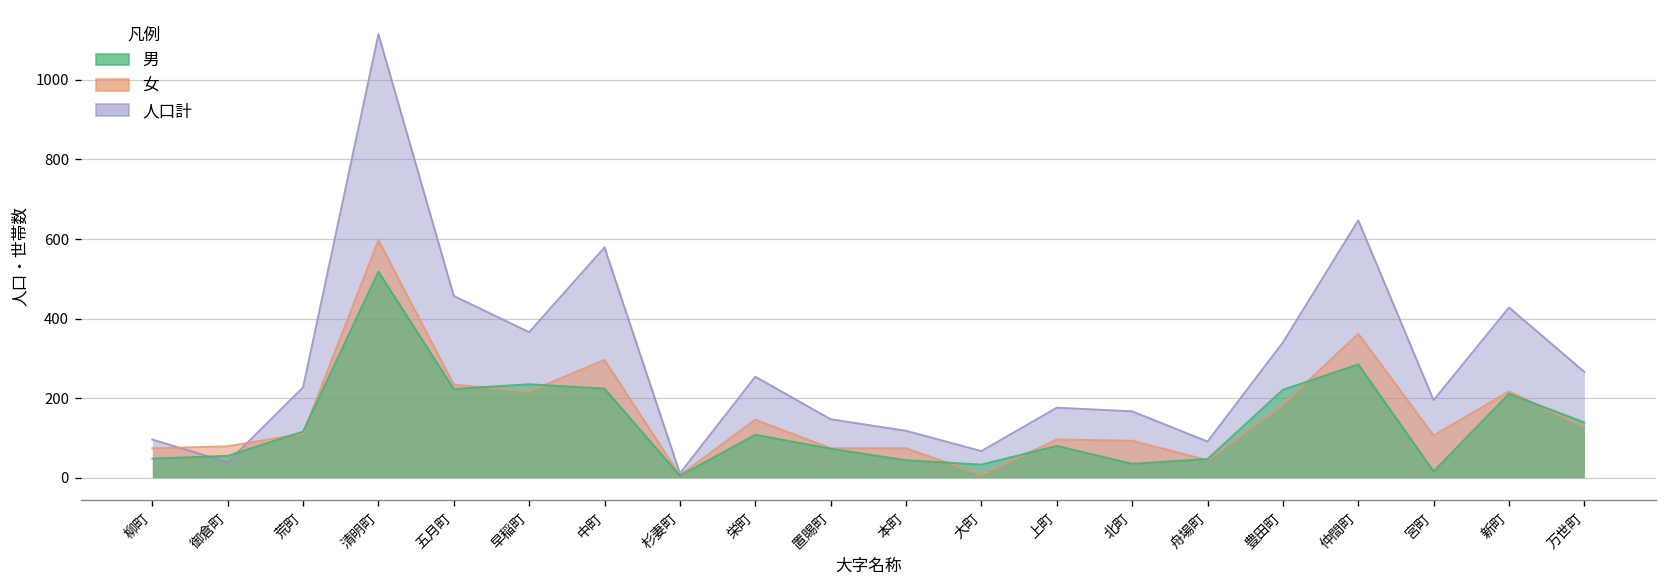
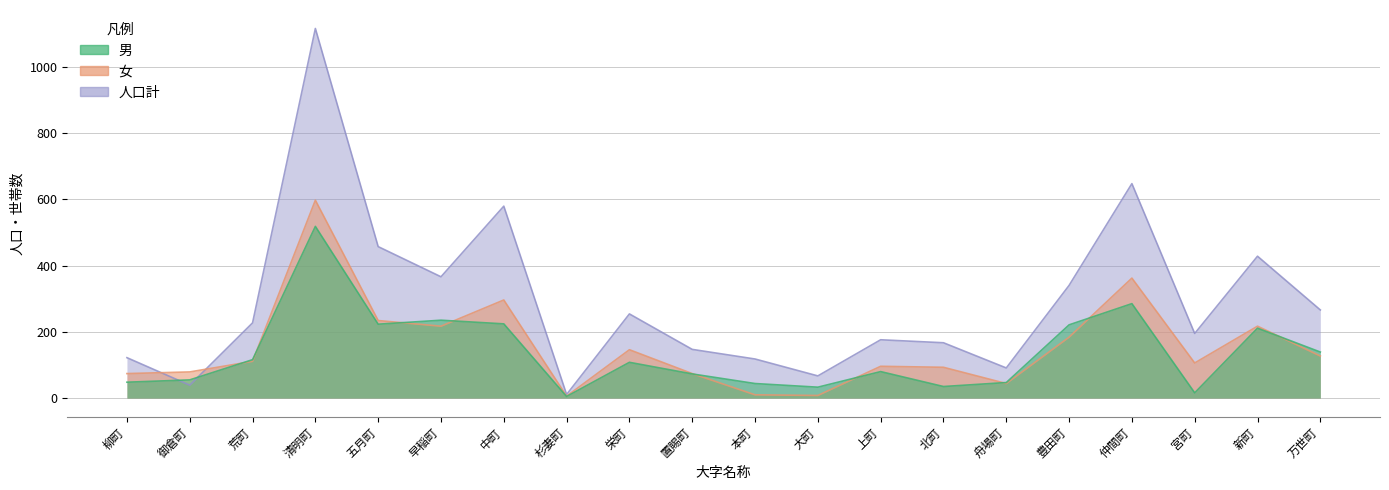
  {
    "人口計": {
-     "柳町": 100,
+     "柳町": 120,
      "御倉町": 40,
      "荒町": 230,
      "清明町": 1120,
      "五月町": 460,
      "早稲町": 370,
      "中町": 580,
      "栄町": 250,
      "置賜町": 150,
      "本町": 120,
      "大町": 70,
      "上町": 180,
      "北町": 170,
      "舟場町": 90,
      "豊田町": 340,
      "仲間町": 650,
      "宮町": 200,
      "新町": 430,
      "万世町": 270
    },
    "女": {
      "柳町": 70,
      "御倉町": 80,
      "清明町": 600,
      "五月町": 230,
      "早稲町": 220,
      "中町": 300,
      "栄町": 150,
-     "本町": 70,
+     "本町": 10,
      "大町": 10,
      "上町": 100,
      "北町": 90,
      "豊田町": 180,
      "仲間町": 360,
      "宮町": 110,
      "万世町": 130
    },
    "男": {
      "柳町": 50,
      "御倉町": 60,
      "清明町": 520,
      "五月町": 220,
      "早稲町": 240,
      "中町": 220,
      "栄町": 110,
      "本町": 40,
      "大町": 30,
      "上町": 80,
      "北町": 40,
      "豊田町": 220,
      "仲間町": 290,
      "宮町": 20,
      "万世町": 140
    }
  }
